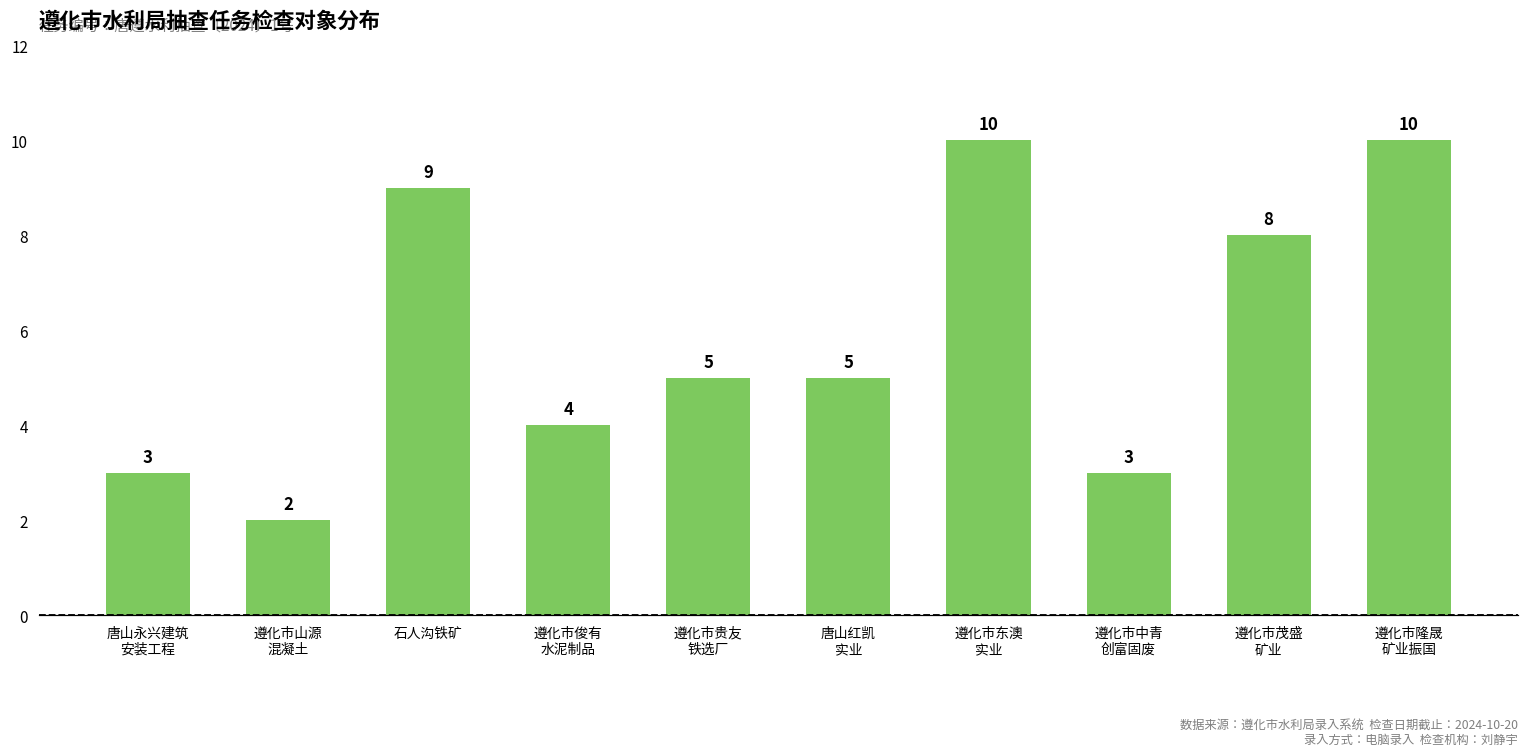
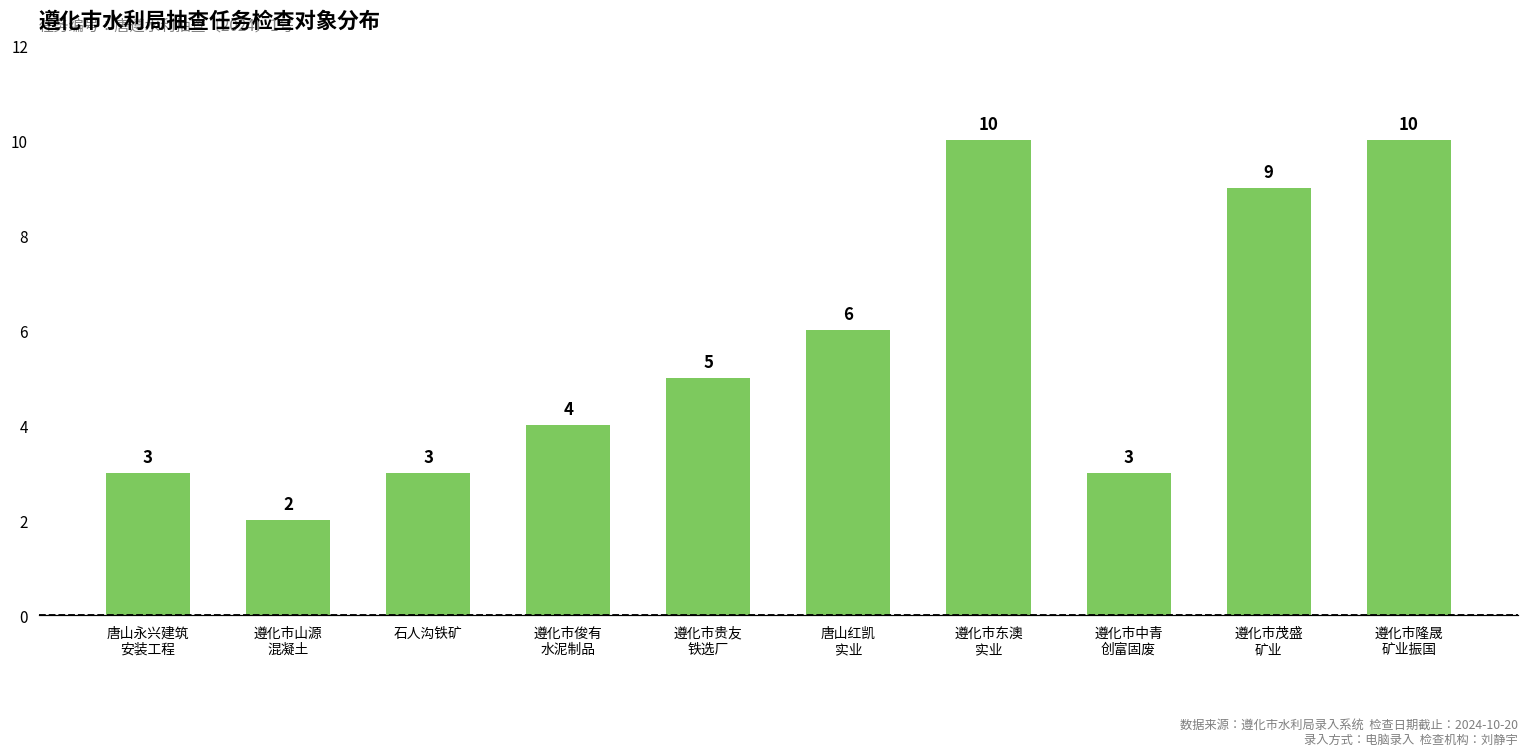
  {
    "唐山永兴建筑 安装工程": 3,
    "遵化市山源 混凝土": 2,
-   "石人沟铁矿": 9,
+   "石人沟铁矿": 3,
    "遵化市俊有 水泥制品": 4,
    "遵化市贵友 铁选厂": 5,
-   "唐山红凯 实业": 5,
+   "唐山红凯 实业": 6,
    "遵化市东澳 实业": 10,
    "遵化市中青 创富固废": 3,
-   "遵化市茂盛 矿业": 8,
+   "遵化市茂盛 矿业": 9,
    "遵化市隆晟 矿业振国": 10
  }
